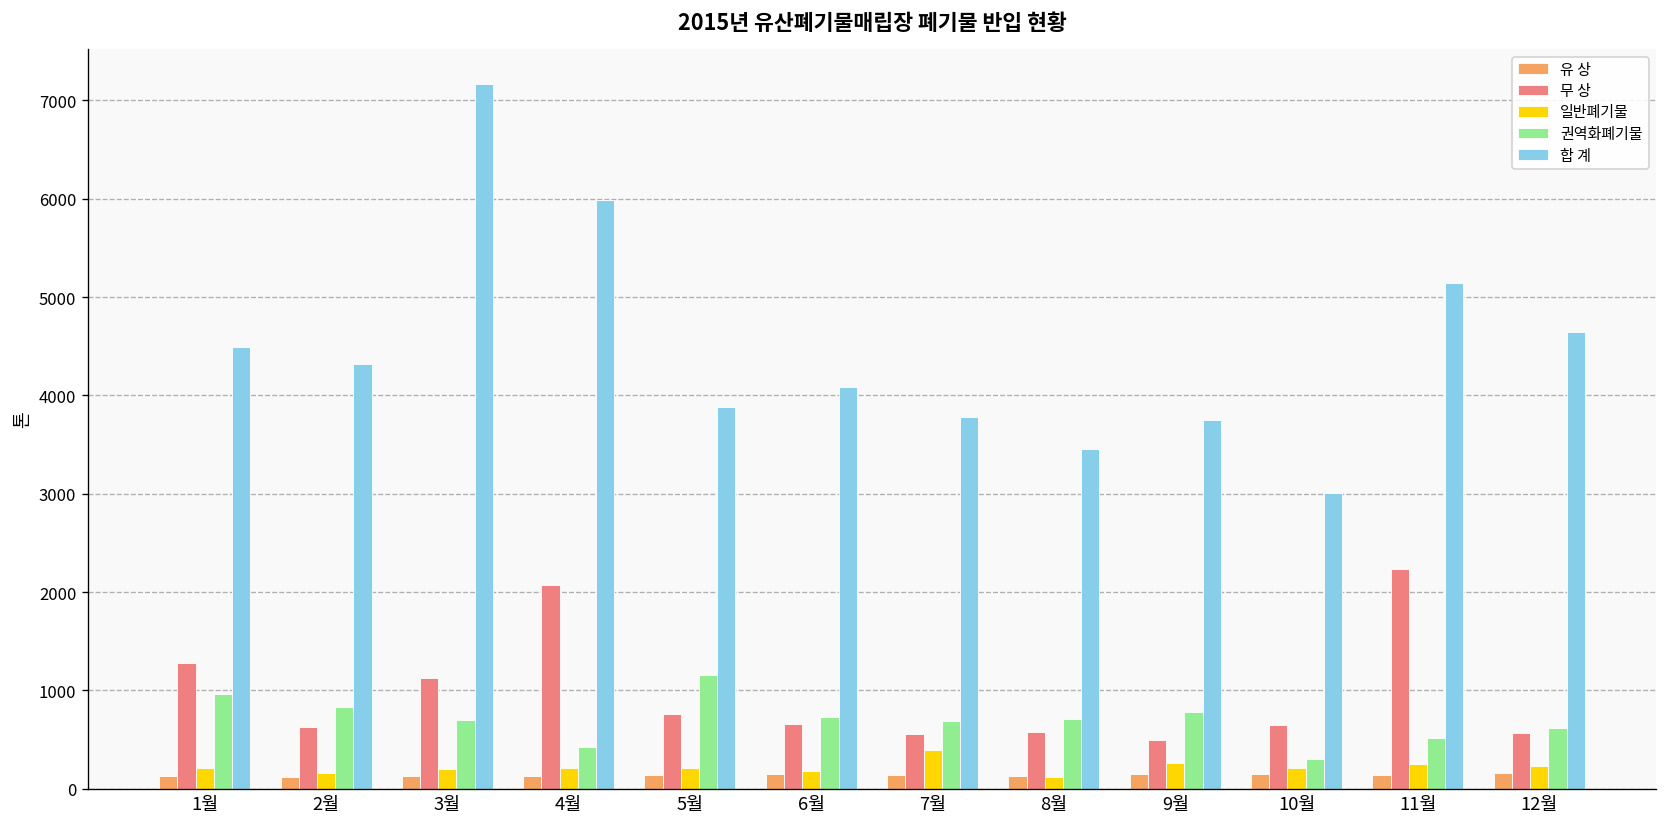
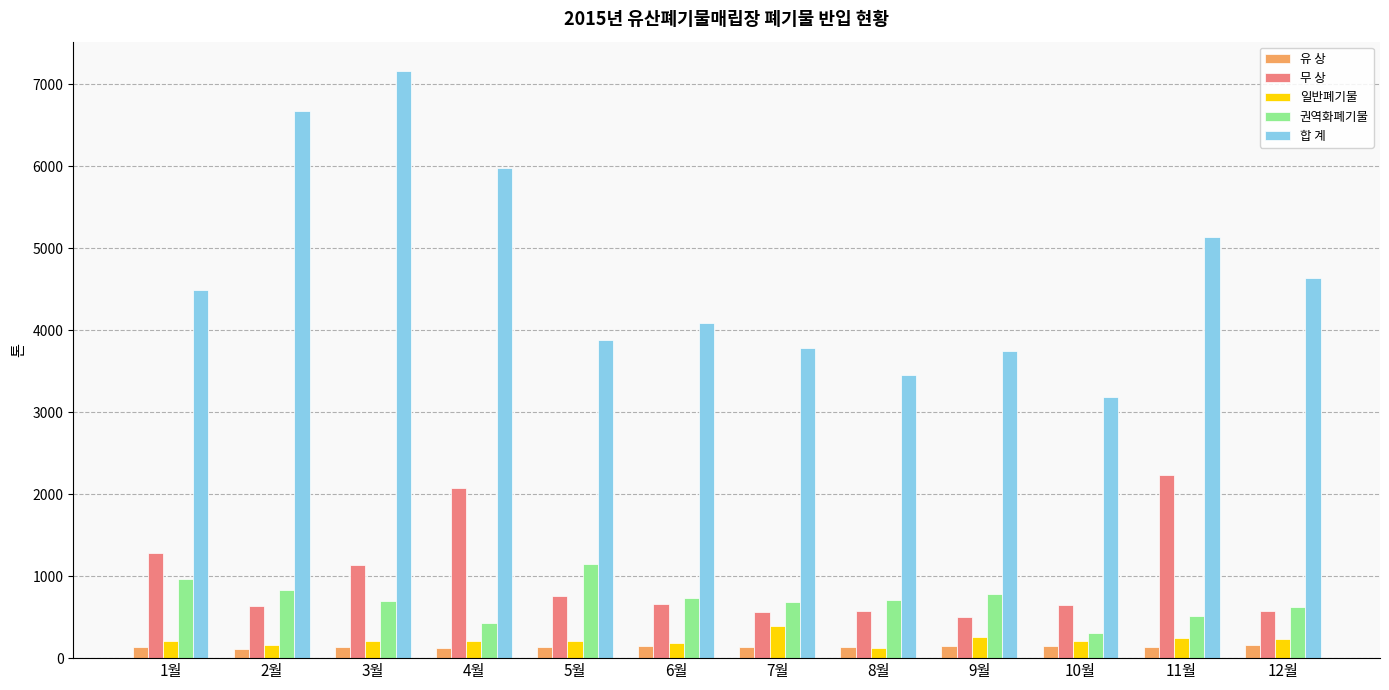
  {
    "일반폐기물": {
      "1월": 200,
      "2월": 200,
      "3월": 200,
      "4월": 200,
      "5월": 200,
      "6월": 200,
      "7월": 400,
      "8월": 100,
      "9월": 300,
      "10월": 200,
      "11월": 200,
      "12월": 200
    },
    "권역화폐기물": {
      "1월": 1000,
      "2월": 800,
      "3월": 700,
      "4월": 400,
      "5월": 1200,
      "6월": 700,
      "7월": 700,
      "8월": 700,
      "9월": 800,
      "10월": 300,
      "11월": 500,
      "12월": 600
    },
    "합 계": {
      "1월": 4500,
-     "2월": 4300,
+     "2월": 6700,
      "3월": 7200,
      "4월": 6000,
      "5월": 3900,
      "6월": 4100,
      "7월": 3800,
      "8월": 3500,
      "9월": 3700,
-     "10월": 3000,
+     "10월": 3200,
      "11월": 5100,
      "12월": 4600
    }
  }
